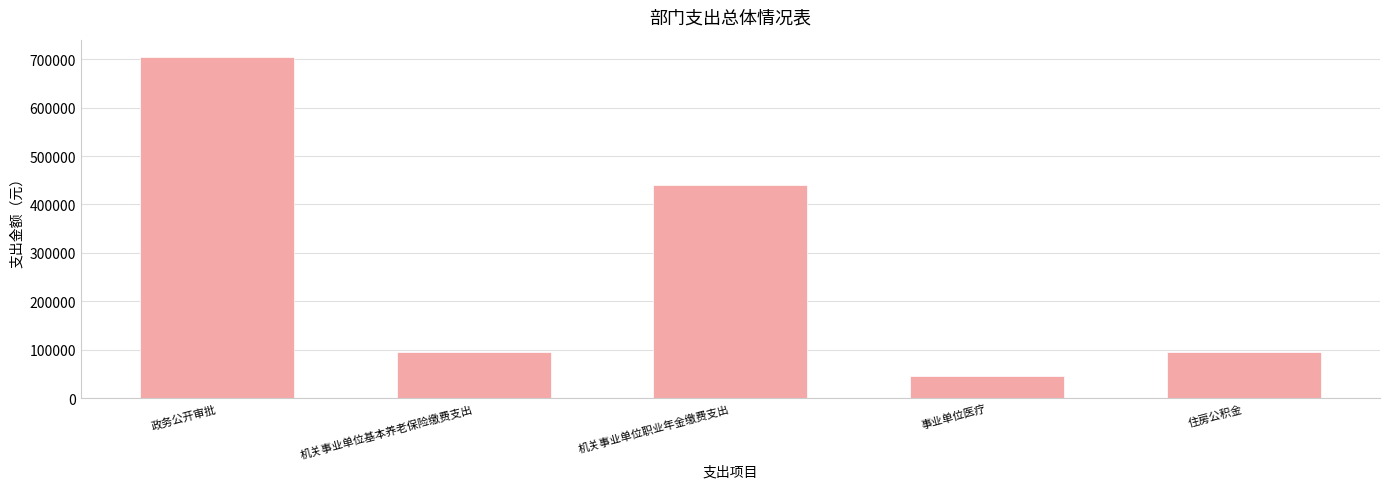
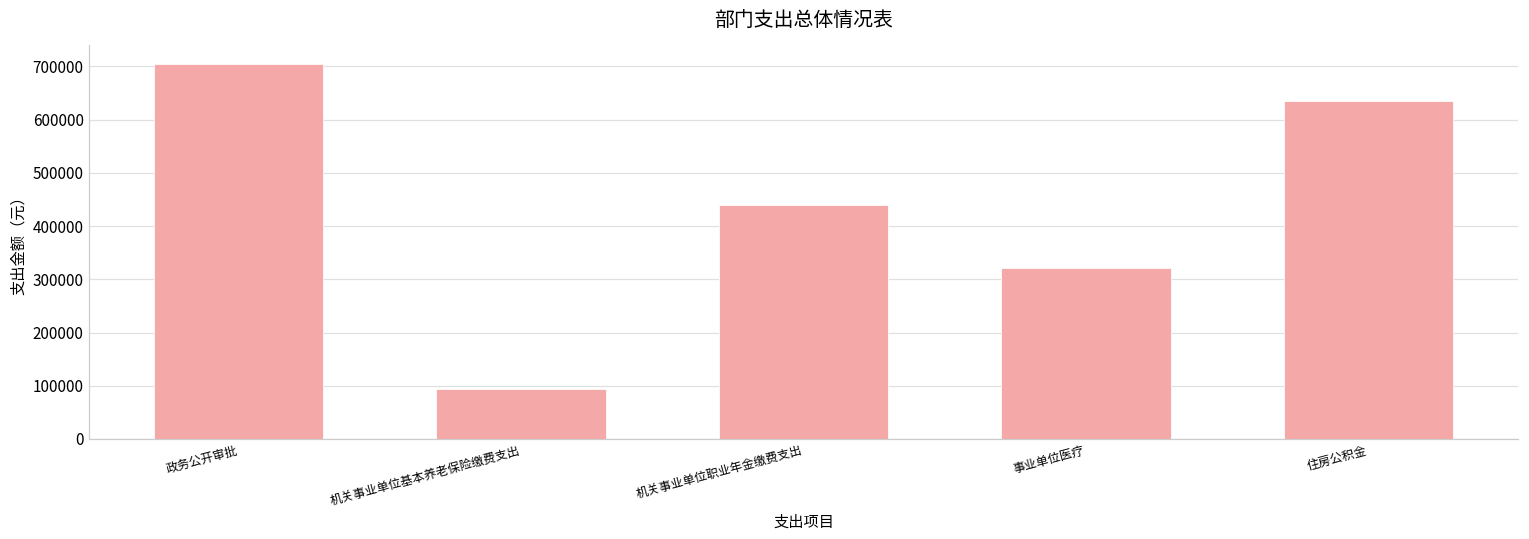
  {
    "政务公开审批": 710000,
    "机关事业单位基本养老保险缴费支出": 90000,
    "机关事业单位职业年金缴费支出": 440000,
-   "事业单位医疗": 50000,
-   "住房公积金": 90000
+   "事业单位医疗": 320000,
+   "住房公积金": 630000
  }
